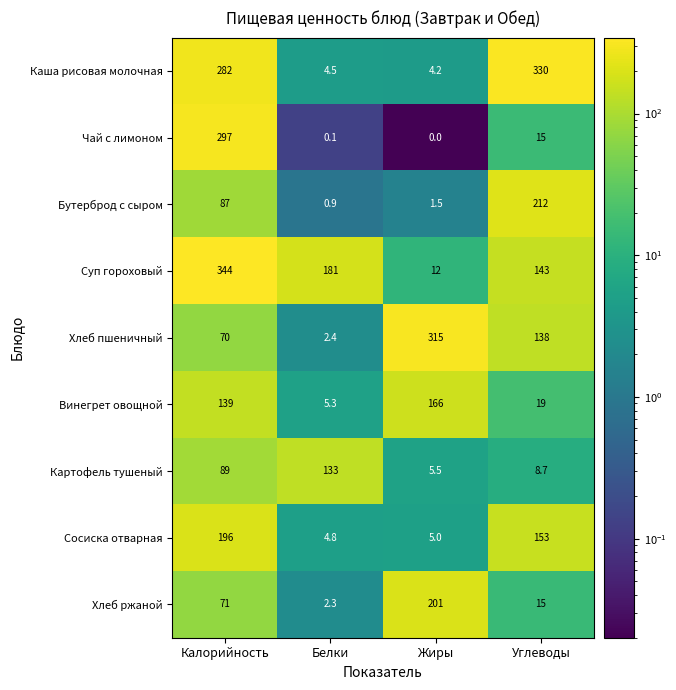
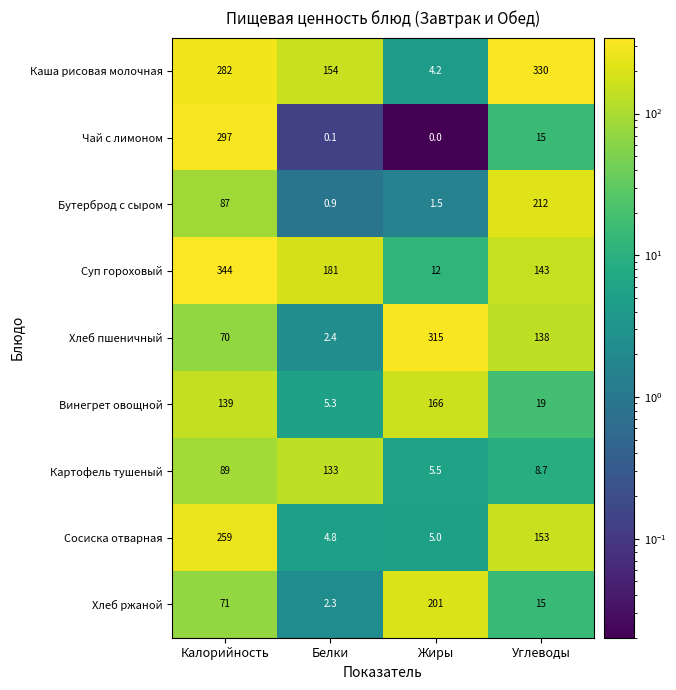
  {
    "Каша рисовая молочная": {
      "Калорийность": 282,
-     "Белки": 4.5,
+     "Белки": 154,
      "Жиры": 4.2,
      "Углеводы": 330
    },
    "Чай с лимоном": {
      "Калорийность": 297,
      "Белки": 0.1,
      "Жиры": 0.0,
      "Углеводы": 15
    },
    "Бутерброд с сыром": {
      "Калорийность": 87,
      "Белки": 0.9,
      "Жиры": 1.5,
      "Углеводы": 212
    },
    "Суп гороховый": {
      "Калорийность": 344,
      "Белки": 181,
      "Жиры": 12,
      "Углеводы": 143
    },
    "Хлеб пшеничный": {
      "Калорийность": 70,
      "Белки": 2.4,
      "Жиры": 315,
      "Углеводы": 138
    },
    "Винегрет овощной": {
      "Калорийность": 139,
      "Белки": 5.3,
      "Жиры": 166,
      "Углеводы": 19
    },
    "Картофель тушеный": {
      "Калорийность": 89,
      "Белки": 133,
      "Жиры": 5.5,
      "Углеводы": 8.7
    },
    "Сосиска отварная": {
-     "Калорийность": 196,
+     "Калорийность": 259,
      "Белки": 4.8,
      "Жиры": 5.0,
      "Углеводы": 153
    },
    "Хлеб ржаной": {
      "Калорийность": 71,
      "Белки": 2.3,
      "Жиры": 201,
      "Углеводы": 15
    }
  }
